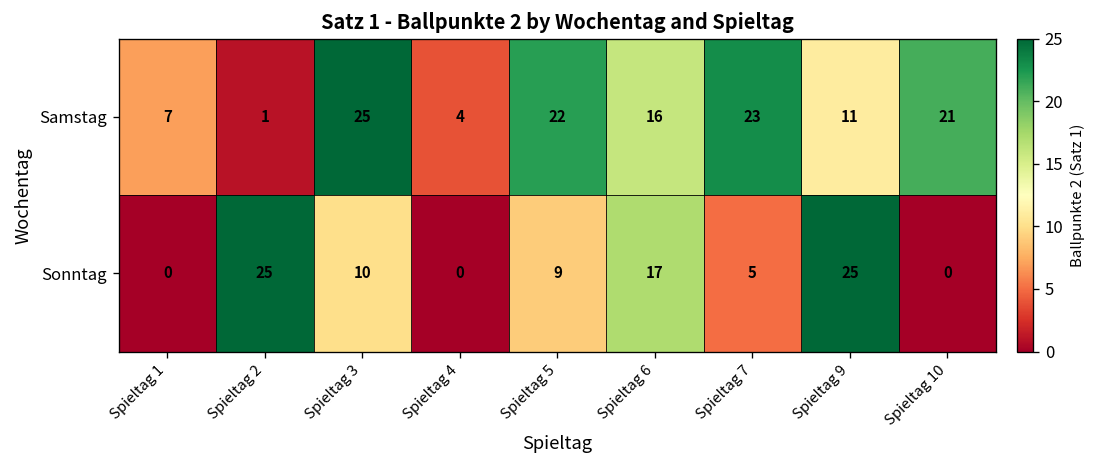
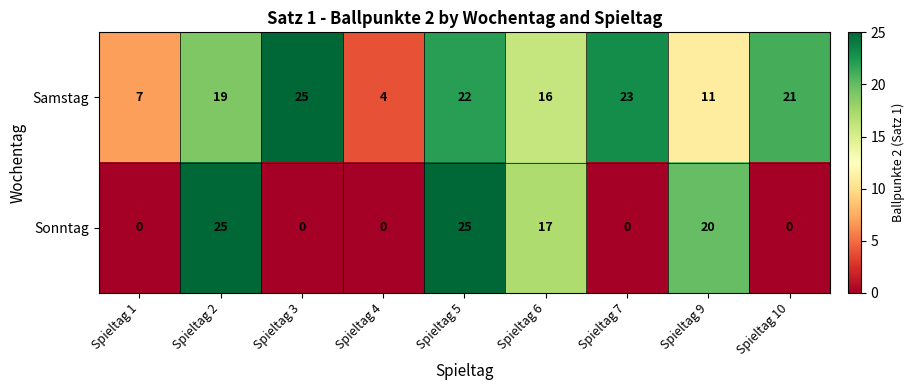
  {
    "Samstag": {
      "Spieltag 1": 7,
-     "Spieltag 2": 1,
+     "Spieltag 2": 19,
      "Spieltag 3": 25,
      "Spieltag 4": 4,
      "Spieltag 5": 22,
      "Spieltag 6": 16,
      "Spieltag 7": 23,
      "Spieltag 9": 11,
      "Spieltag 10": 21
    },
    "Sonntag": {
      "Spieltag 1": 0,
      "Spieltag 2": 25,
-     "Spieltag 3": 10,
+     "Spieltag 3": 0,
      "Spieltag 4": 0,
-     "Spieltag 5": 9,
+     "Spieltag 5": 25,
      "Spieltag 6": 17,
-     "Spieltag 7": 5,
-     "Spieltag 9": 25,
+     "Spieltag 7": 0,
+     "Spieltag 9": 20,
      "Spieltag 10": 0
    }
  }
